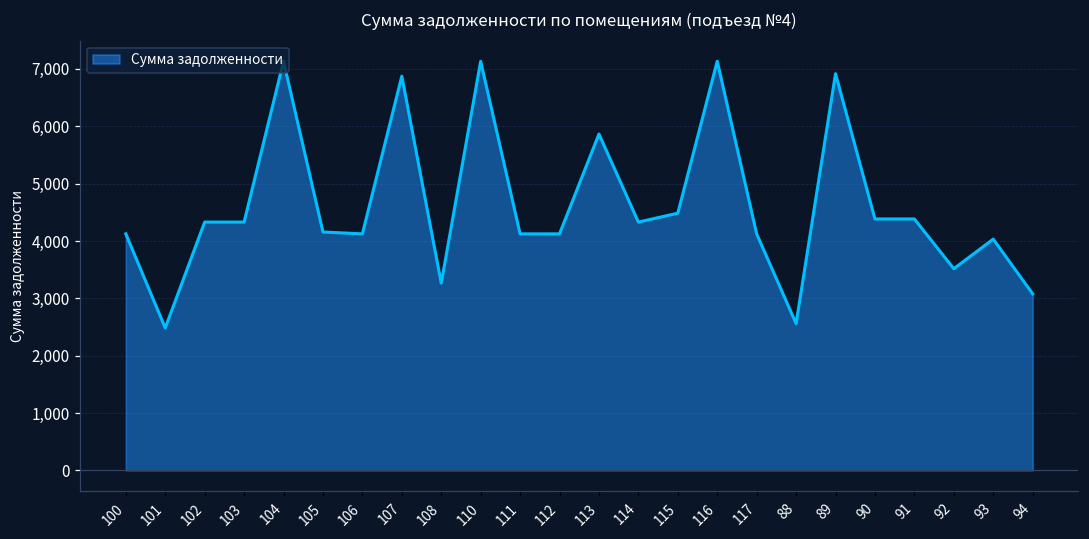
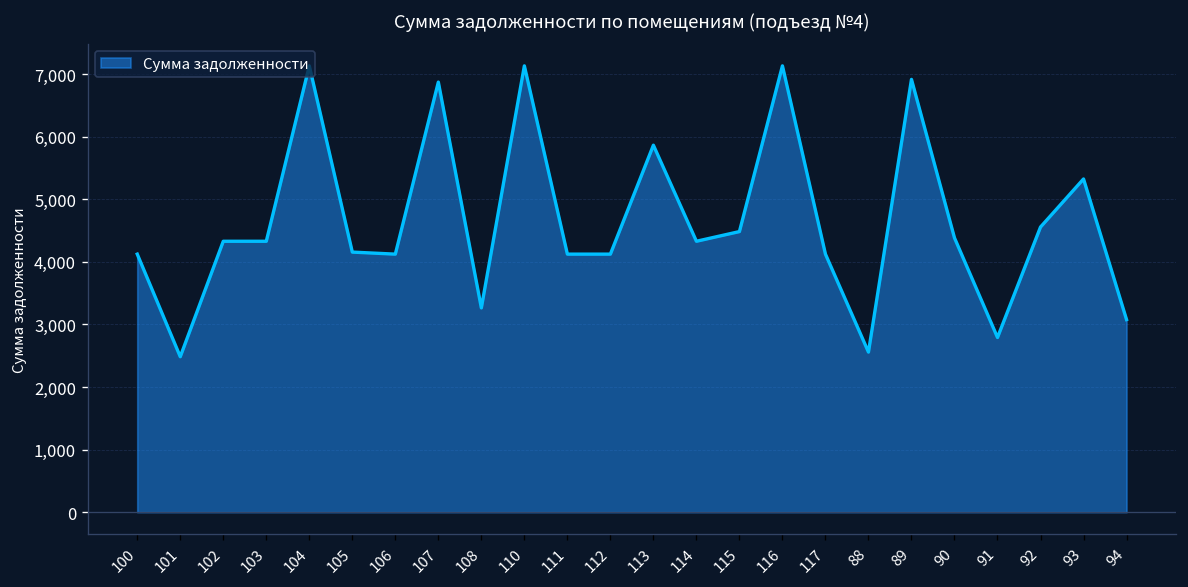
  {
    "100": "4,100",
    "101": "2,500",
    "102": "4,300",
    "103": "4,300",
    "105": "4,200",
    "106": "4,100",
    "107": "6,900",
    "108": "3,300",
    "110": "7,100",
    "111": "4,100",
    "112": "4,100",
    "113": "5,900",
    "114": "4,300",
    "115": "4,500",
    "116": "7,100",
    "117": "4,100",
    "88": "2,600",
    "89": "6,900",
    "90": "4,400",
-   "91": "4,400",
-   "92": "3,500",
-   "93": "4,000",
+   "91": "2,800",
+   "92": "4,600",
+   "93": "5,300",
    "94": "3,100"
  }
